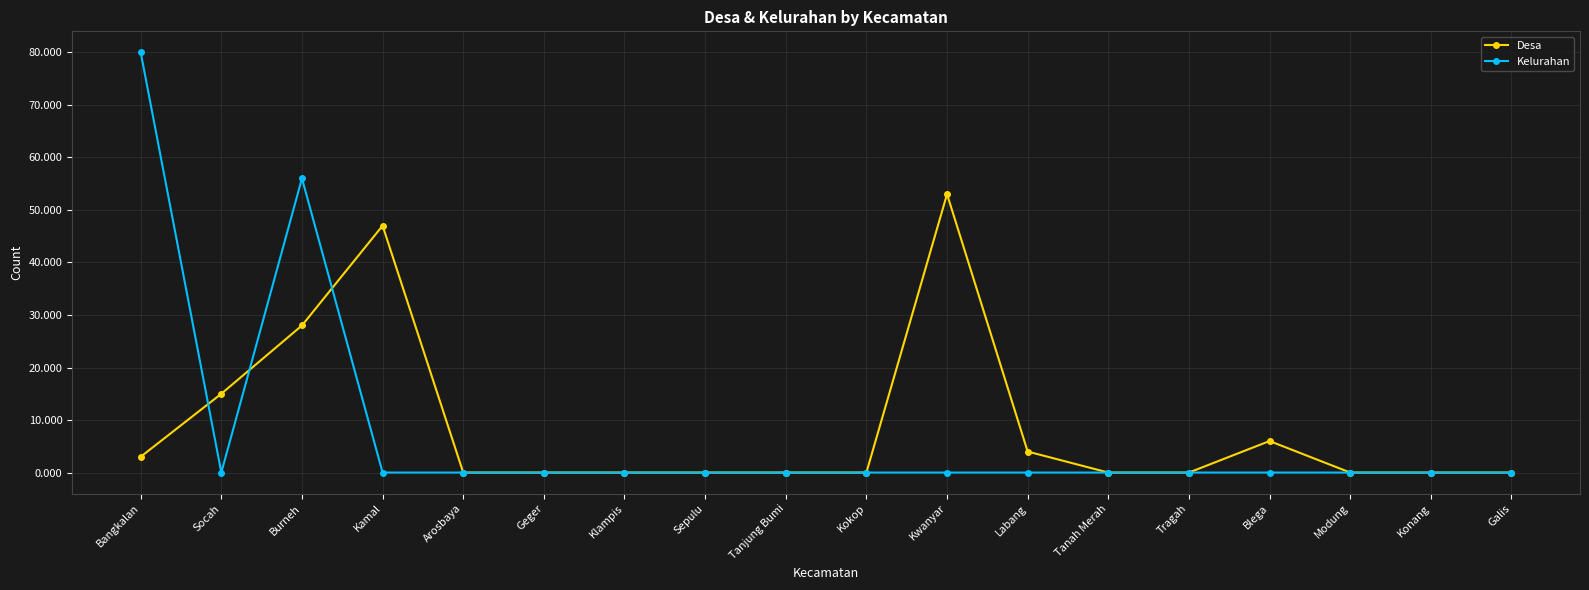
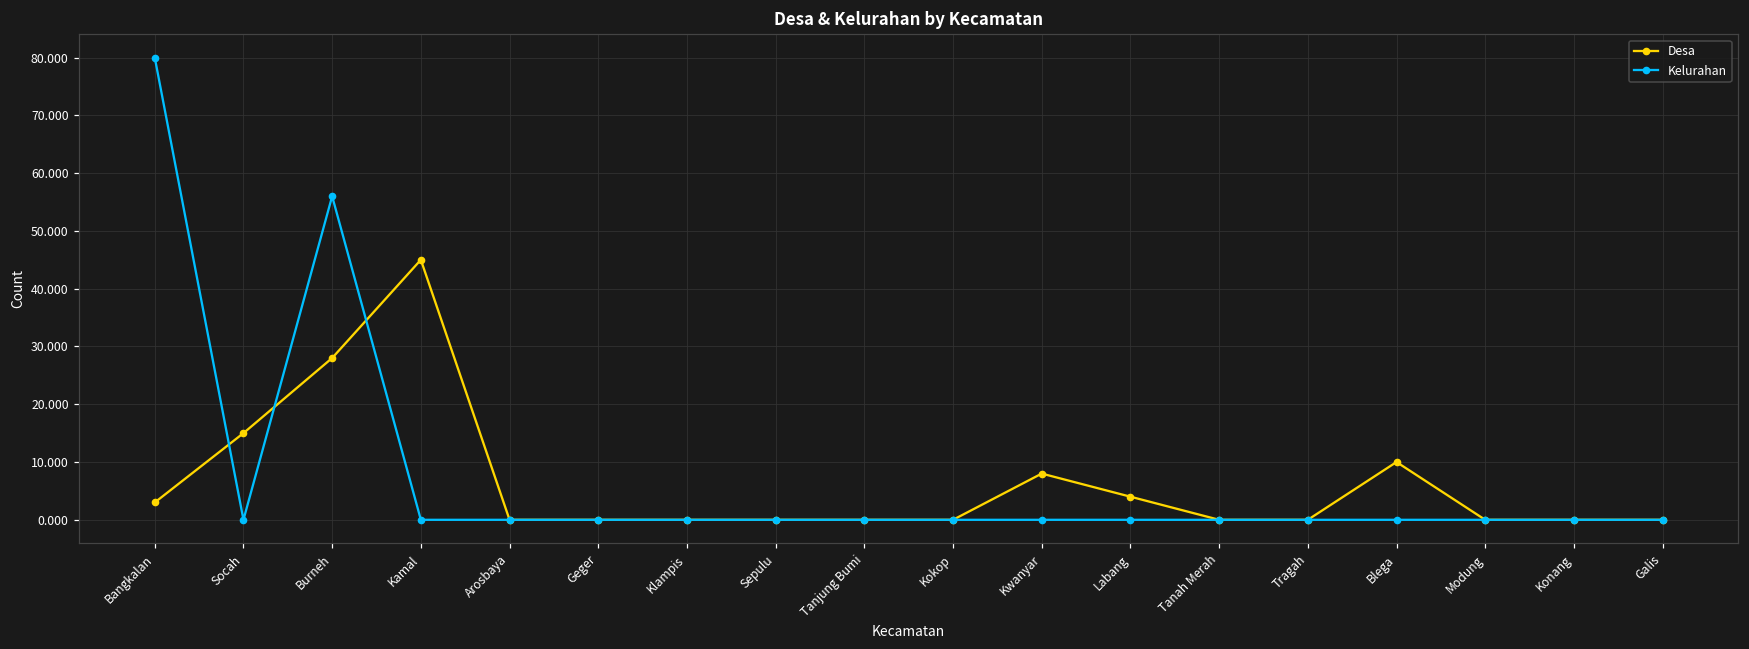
  {
    "Desa": {
      "Bangkalan": 3,
      "Socah": 15,
      "Burneh": 28,
-     "Kamal": 47,
-     "Kwanyar": 53,
+     "Kamal": 45,
+     "Kwanyar": 8,
      "Labang": 4,
-     "Blega": 6
+     "Blega": 10
    },
    "Kelurahan": {
      "Bangkalan": 80,
      "Socah": 0,
      "Burneh": 56,
      "Kamal": 0,
      "Kwanyar": 0,
      "Labang": 0,
      "Blega": 0
    }
  }
